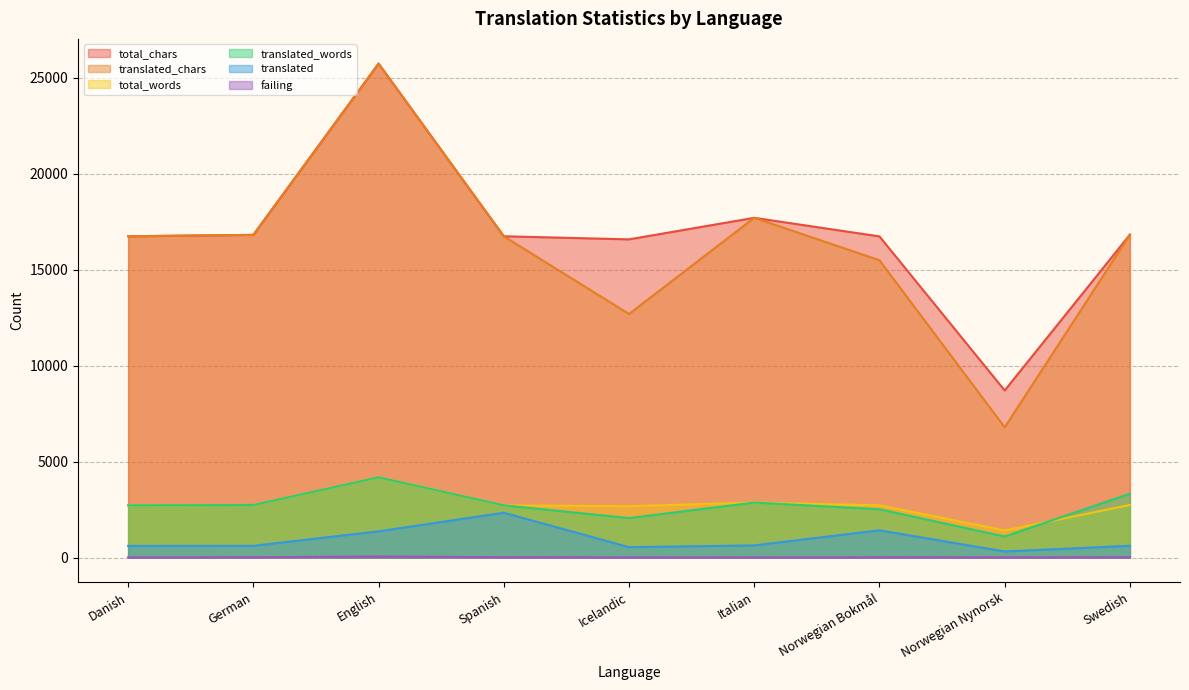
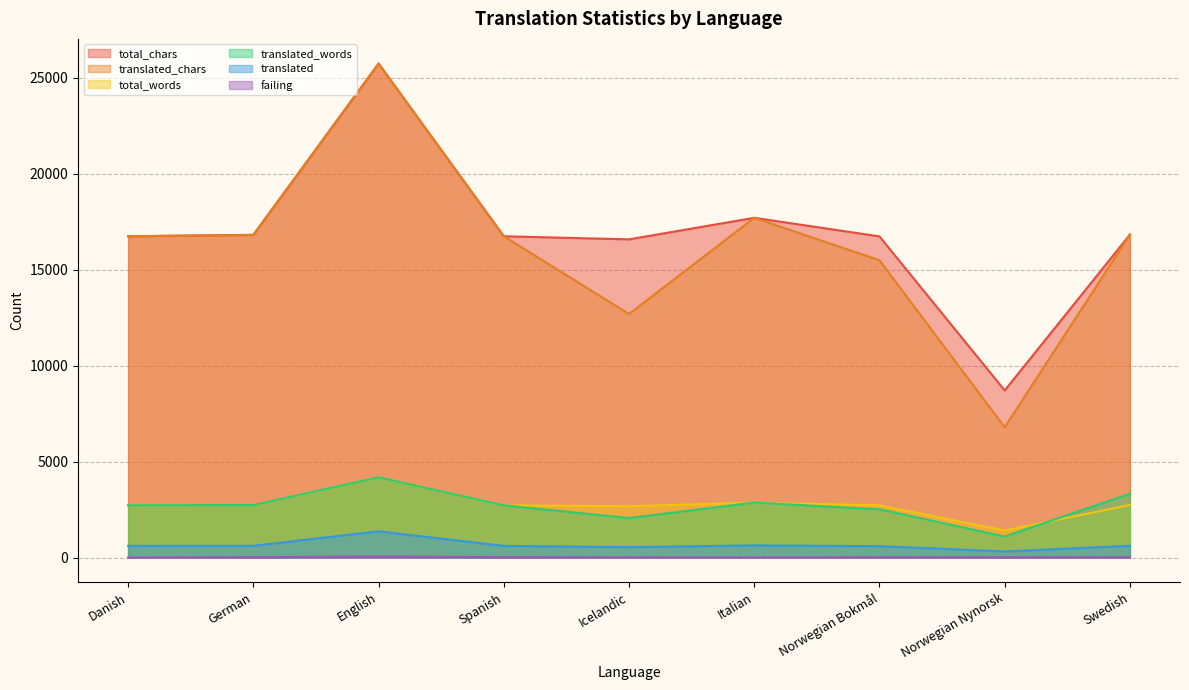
  {
    "translated_words": {
      "Icelandic": 2100,
      "Norwegian Bokmål": 2500,
      "Norwegian Nynorsk": 1100,
      "Swedish": 3300
    },
    "translated": {
      "Danish": 600,
      "German": 600,
      "English": 1400,
-     "Spanish": 2300,
+     "Spanish": 600,
      "Icelandic": 500,
      "Italian": 600,
-     "Norwegian Bokmål": 1400,
+     "Norwegian Bokmål": 600,
      "Norwegian Nynorsk": 300,
      "Swedish": 600
    },
    "failing": {
      "Danish": 0,
      "German": 0,
      "English": 100,
      "Spanish": 0,
      "Icelandic": 0,
      "Italian": 0,
      "Norwegian Bokmål": 0,
      "Norwegian Nynorsk": 0,
      "Swedish": 0
    }
  }
